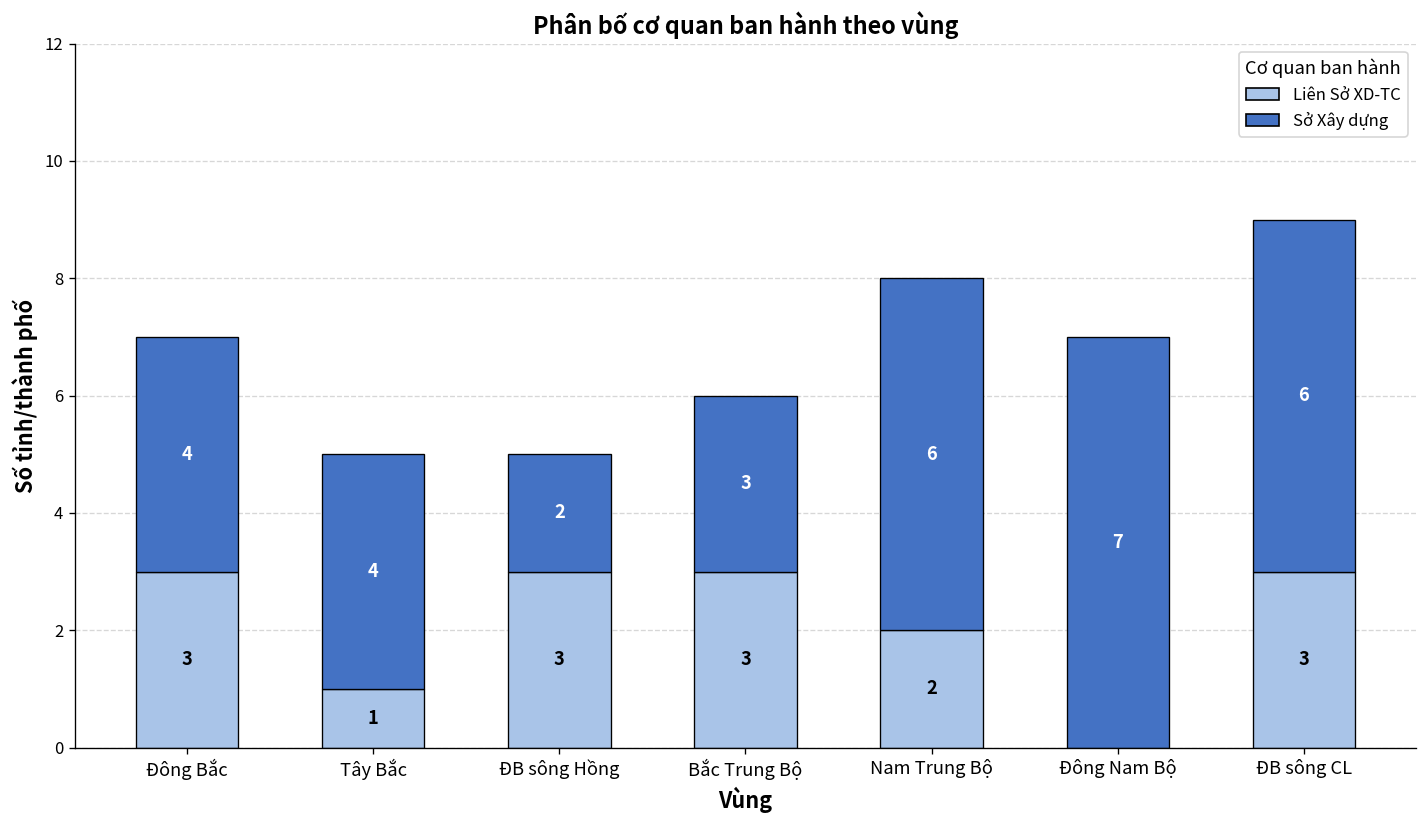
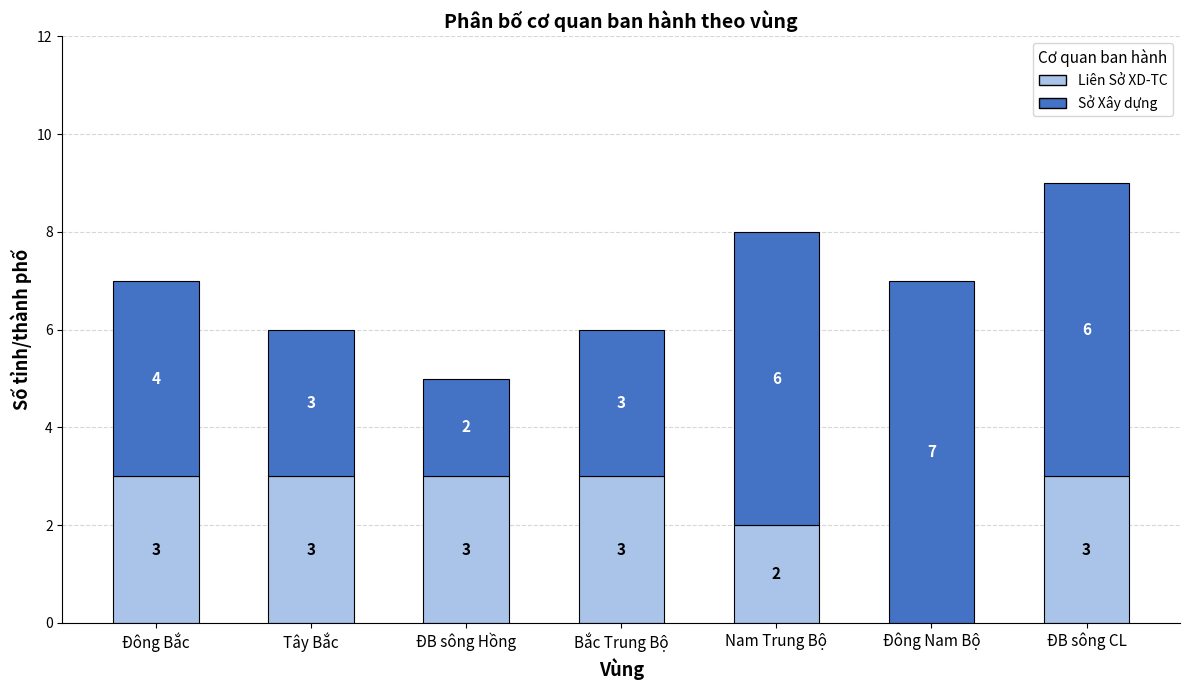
  {
    "Liên Sở XD-TC": {
      "Đông Bắc": 3,
-     "Tây Bắc": 1,
+     "Tây Bắc": 3,
      "ĐB sông Hồng": 3,
      "Bắc Trung Bộ": 3,
      "Nam Trung Bộ": 2,
      "ĐB sông CL": 3
    },
    "Sở Xây dựng": {
      "Đông Bắc": 4,
-     "Tây Bắc": 4,
+     "Tây Bắc": 3,
      "ĐB sông Hồng": 2,
      "Bắc Trung Bộ": 3,
      "Nam Trung Bộ": 6,
      "Đông Nam Bộ": 7,
      "ĐB sông CL": 6
    }
  }
